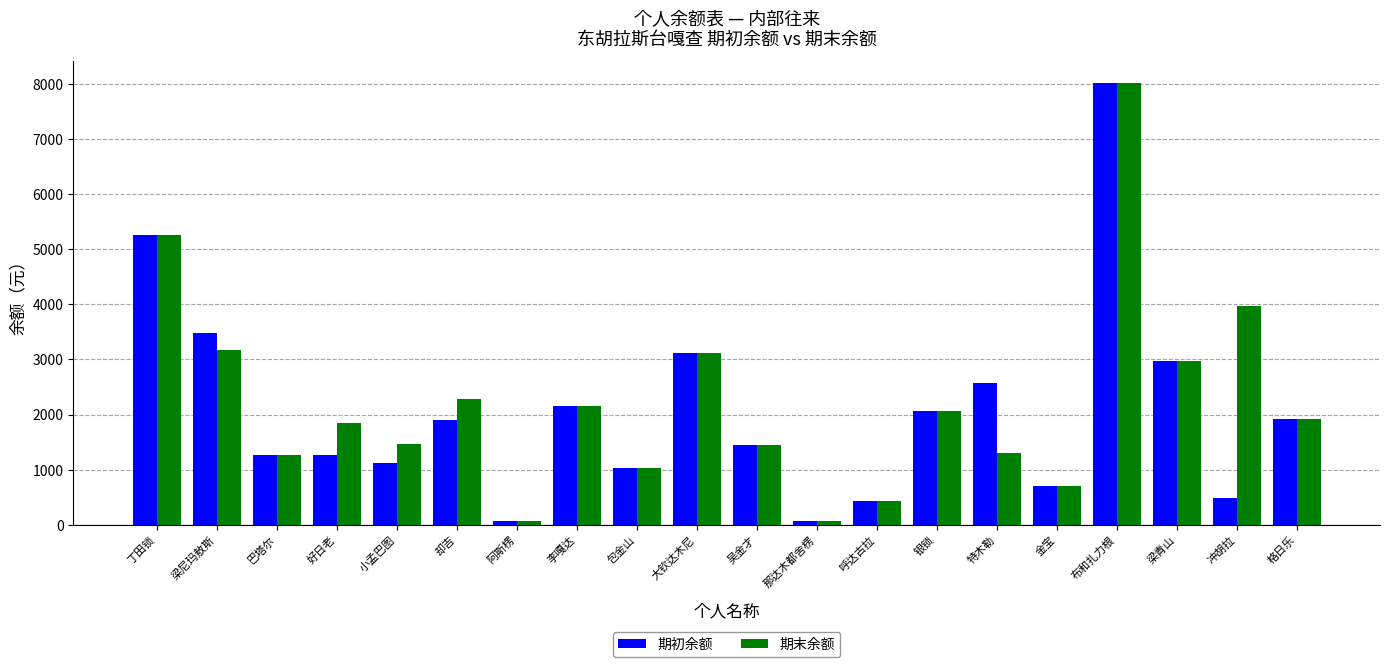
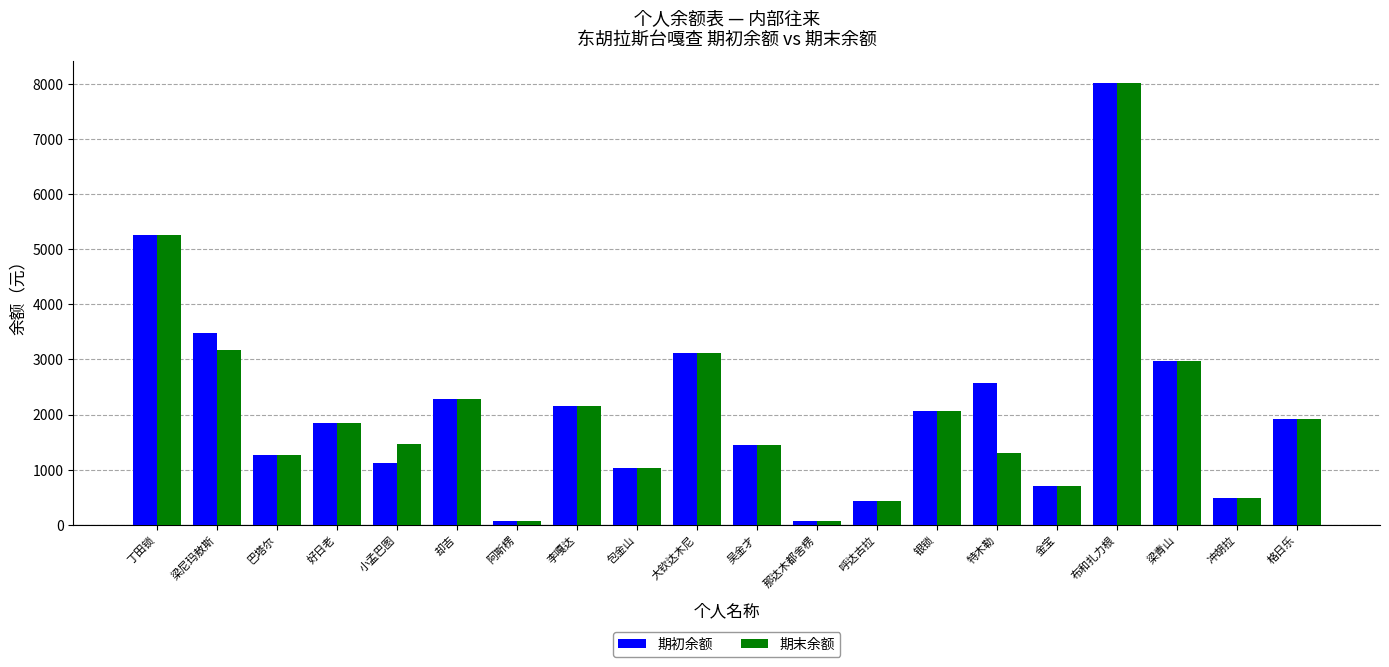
  {
    "期初余额": {
      "丁田锁": 5300,
      "梁尼玛敖斯": 3500,
      "巴塔尔": 1300,
-     "好日老": 1300,
+     "好日老": 1800,
      "小孟巴图": 1100,
-     "却吉": 1900,
+     "却吉": 2300,
      "阿斯楞": 100,
      "李嘎达": 2200,
      "包金山": 1000,
      "大钦达木尼": 3100,
      "吴金才": 1500,
      "那达木都舍楞": 100,
      "呼达古拉": 400,
      "银锁": 2100,
      "特木勒": 2600,
      "金宝": 700,
      "布和扎力根": 8000,
      "梁青山": 3000,
      "冲胡拉": 500,
      "格日乐": 1900
    },
    "期末余额": {
      "丁田锁": 5300,
      "梁尼玛敖斯": 3200,
      "巴塔尔": 1300,
      "好日老": 1800,
      "小孟巴图": 1500,
      "却吉": 2300,
      "阿斯楞": 100,
      "李嘎达": 2200,
      "包金山": 1000,
      "大钦达木尼": 3100,
      "吴金才": 1500,
      "那达木都舍楞": 100,
      "呼达古拉": 400,
      "银锁": 2100,
      "特木勒": 1300,
      "金宝": 700,
      "布和扎力根": 8000,
      "梁青山": 3000,
-     "冲胡拉": 4000,
+     "冲胡拉": 500,
      "格日乐": 1900
    }
  }
